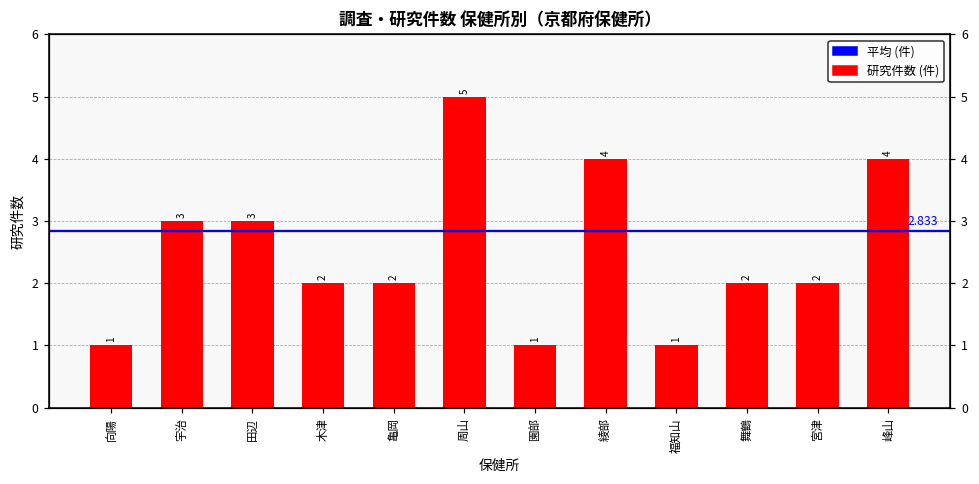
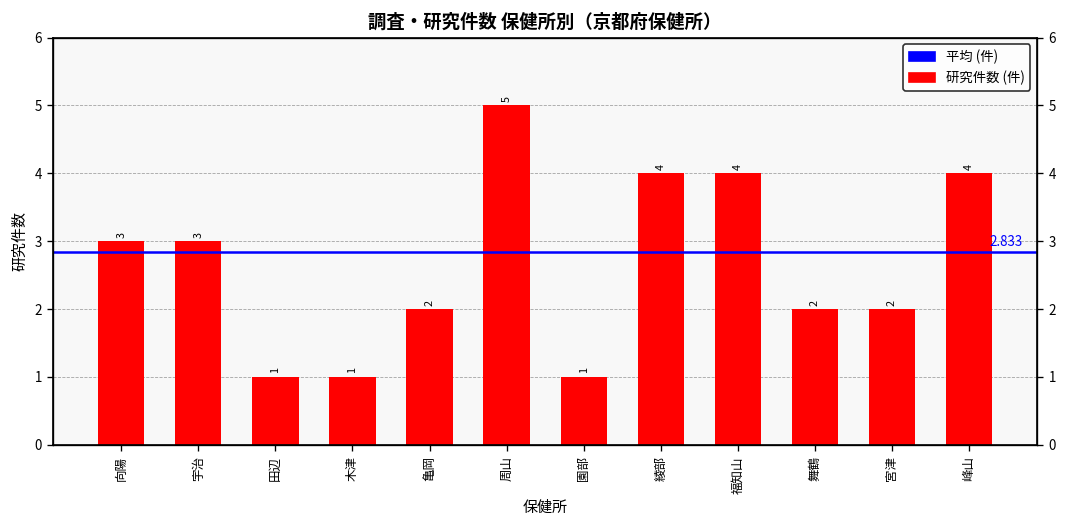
  {
-   "向陽": 1,
+   "向陽": 3,
    "宇治": 3,
-   "田辺": 3,
-   "木津": 2,
+   "田辺": 1,
+   "木津": 1,
    "亀岡": 2,
    "周山": 5,
    "園部": 1,
    "綾部": 4,
-   "福知山": 1,
+   "福知山": 4,
    "舞鶴": 2,
    "宮津": 2,
    "峰山": 4
  }
